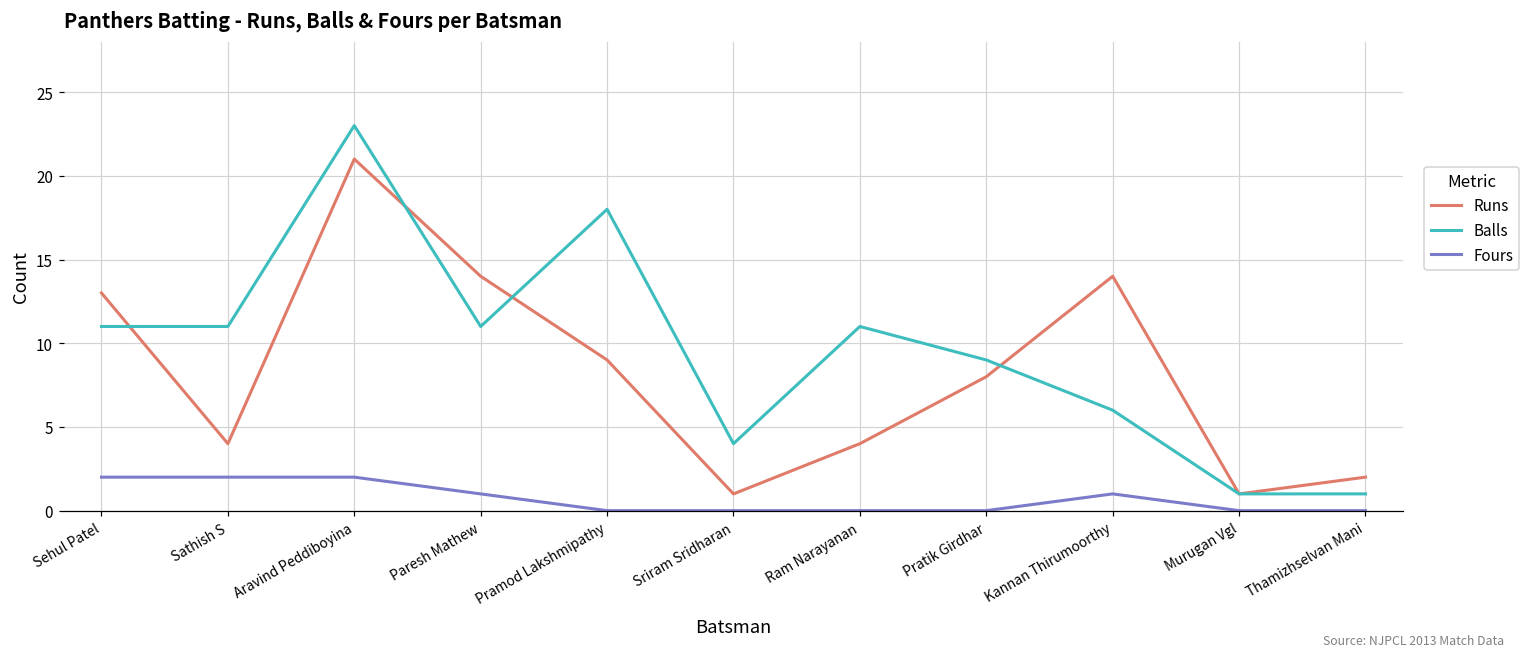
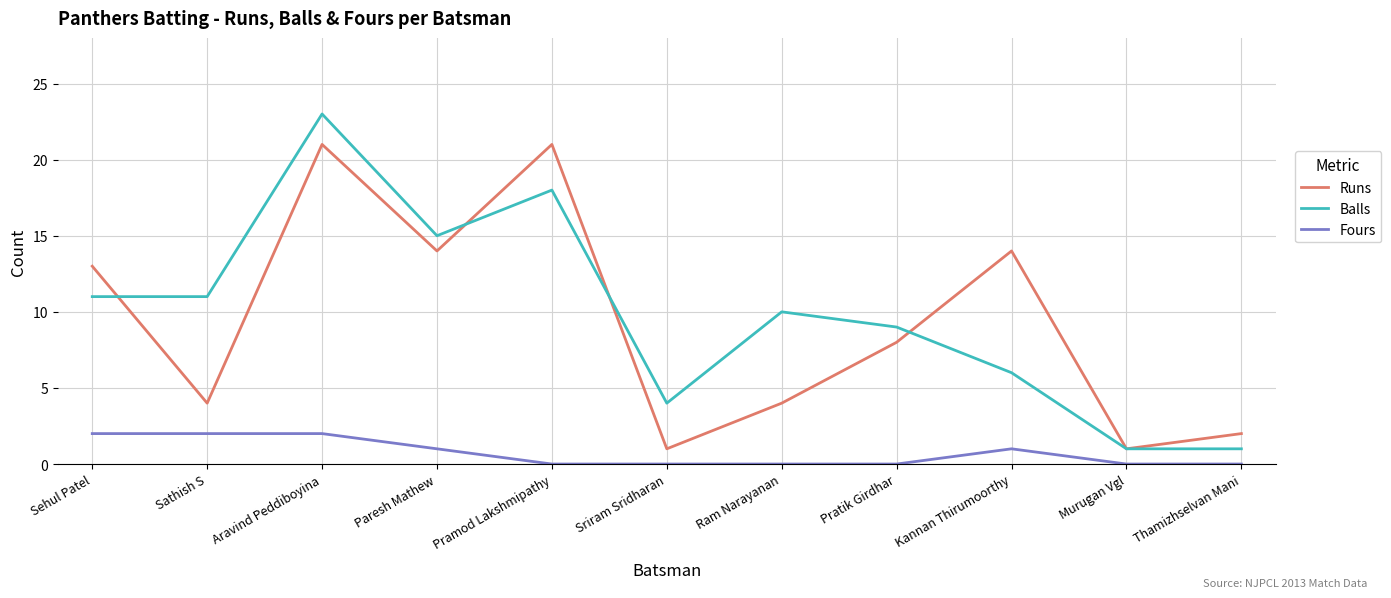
  {
    "Runs": {
      "Sehul Patel": 13,
      "Sathish S": 4,
      "Aravind Peddiboyina": 21,
      "Paresh Mathew": 14,
-     "Pramod Lakshmipathy": 9,
+     "Pramod Lakshmipathy": 21,
      "Sriram Sridharan": 1,
      "Ram Narayanan": 4,
      "Pratik Girdhar": 8,
      "Kannan Thirumoorthy": 14,
      "Thamizhselvan Mani": 2
    },
    "Balls": {
      "Sehul Patel": 11,
      "Sathish S": 11,
      "Aravind Peddiboyina": 23,
-     "Paresh Mathew": 11,
+     "Paresh Mathew": 15,
      "Pramod Lakshmipathy": 18,
      "Sriram Sridharan": 4,
-     "Ram Narayanan": 11,
+     "Ram Narayanan": 10,
      "Pratik Girdhar": 9,
      "Kannan Thirumoorthy": 6,
      "Thamizhselvan Mani": 1
    },
    "Fours": {
      "Sehul Patel": 2,
      "Sathish S": 2,
      "Aravind Peddiboyina": 2,
      "Paresh Mathew": 1,
      "Pramod Lakshmipathy": 0,
      "Sriram Sridharan": 0,
      "Ram Narayanan": 0,
      "Pratik Girdhar": 0,
      "Kannan Thirumoorthy": 1,
      "Murugan Vgl": 0,
      "Thamizhselvan Mani": 0
    }
  }
